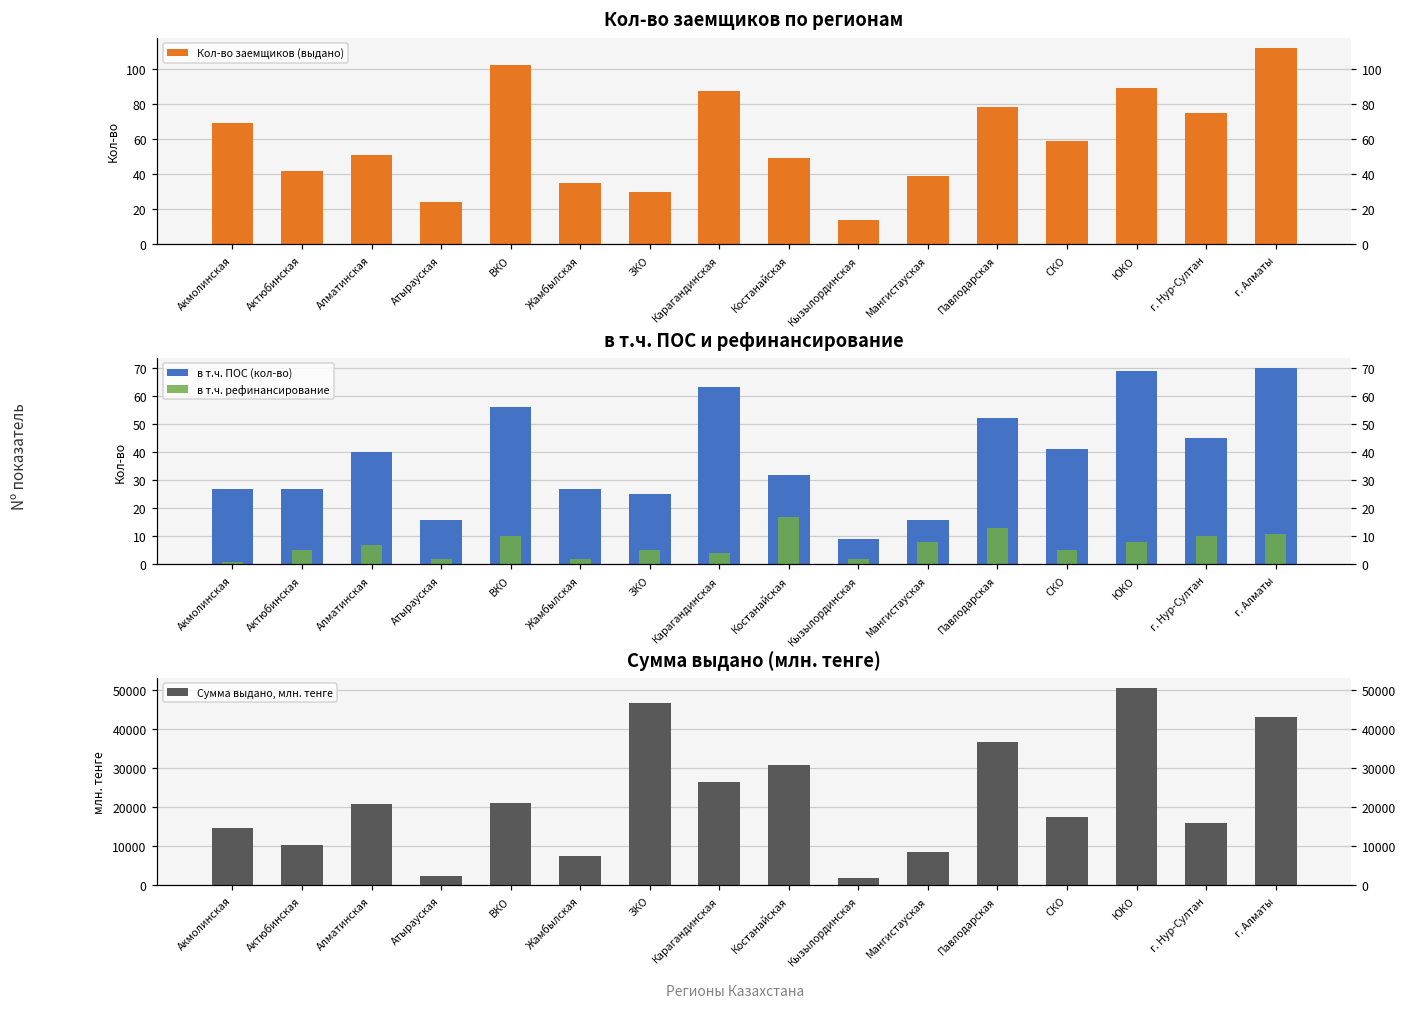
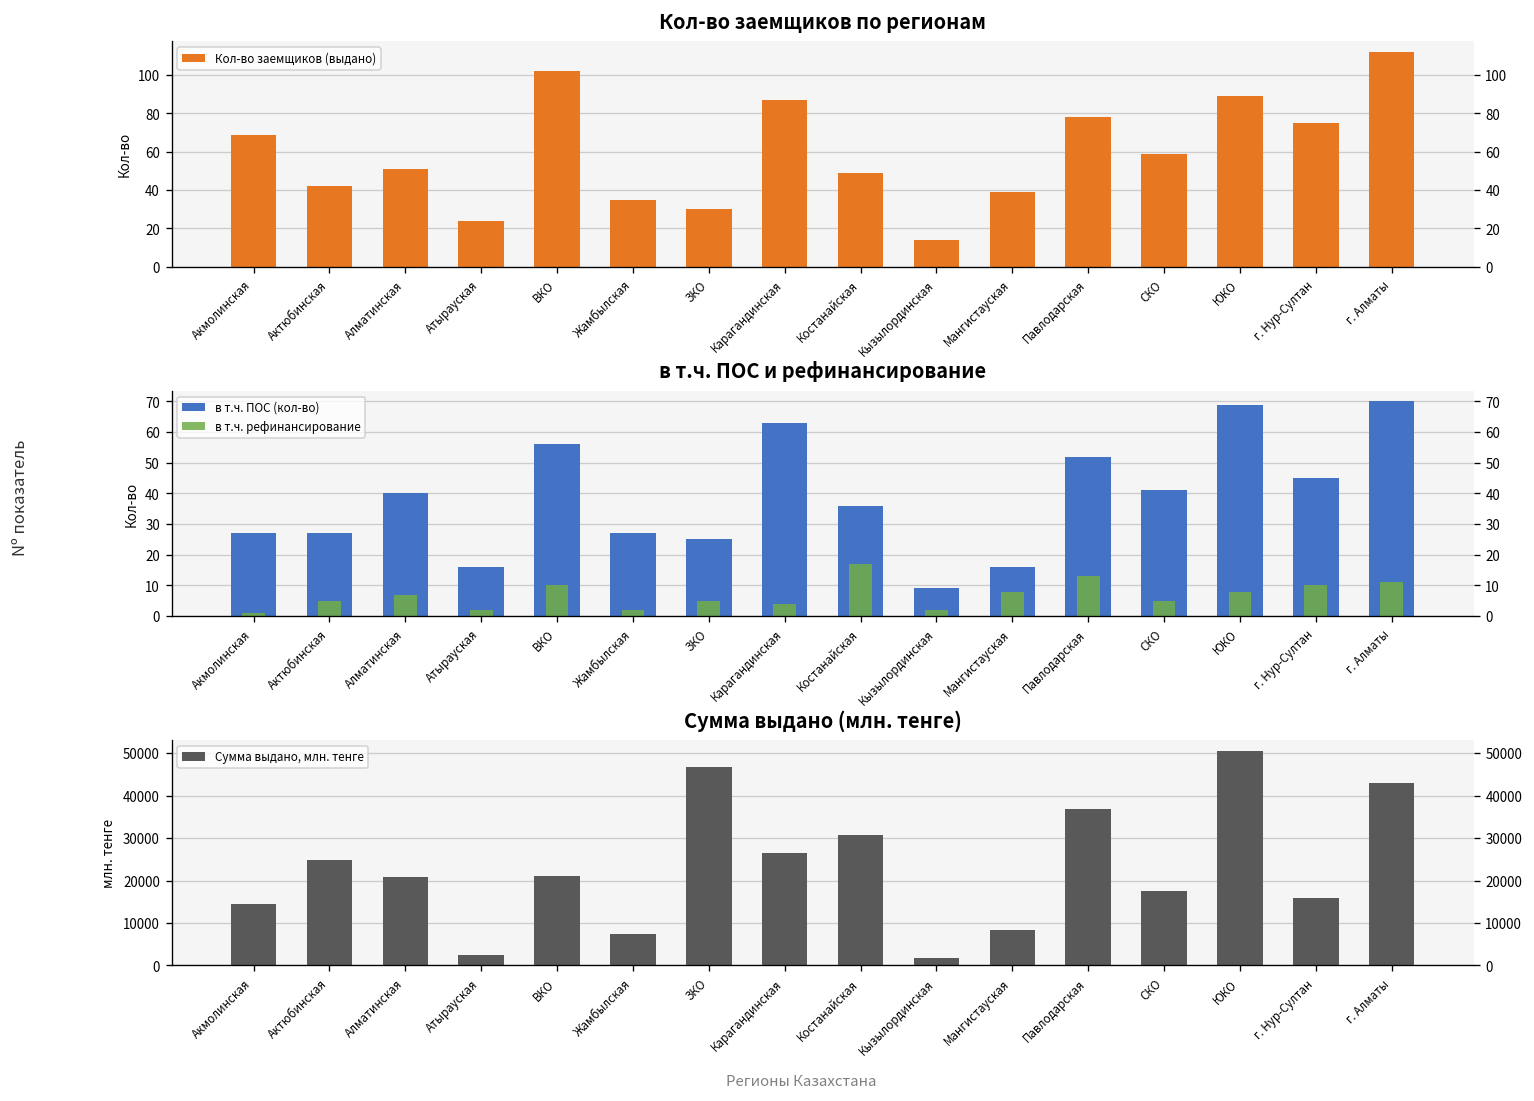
  {
    "Кол-во заемщиков по регионам": {
      "Акмолинская": 69,
      "Актюбинская": 42,
      "Алматинская": 51,
      "Атырауская": 24,
      "ВКО": 102,
      "Жамбылская": 35,
      "ЗКО": 30,
      "Карагандинская": 87,
      "Костанайская": 49,
      "Кызылординская": 14,
      "Мангистауская": 39,
      "Павлодарская": 78,
      "СКО": 59,
      "ЮКО": 89,
      "г. Нур-Султан": 75,
      "г. Алматы": 112
    },
    "в т.ч. ПОС и рефинансирование": {
      "в т.ч. ПОС (кол-во)": {
        "Акмолинская": 27,
        "Актюбинская": 27,
        "Алматинская": 40,
        "Атырауская": 16,
        "ВКО": 56,
        "Жамбылская": 27,
        "ЗКО": 25,
        "Карагандинская": 63,
-       "Костанайская": 32,
+       "Костанайская": 36,
        "Кызылординская": 9,
        "Мангистауская": 16,
        "Павлодарская": 52,
        "СКО": 41,
        "ЮКО": 69,
        "г. Нур-Султан": 45,
        "г. Алматы": 70
      }
    },
    "Сумма выдано (млн. тенге)": {
      "Акмолинская": 15000,
-     "Актюбинская": 10000,
+     "Актюбинская": 25000,
      "Алматинская": 21000,
      "Атырауская": 2000,
      "ВКО": 21000,
      "Жамбылская": 7000,
      "ЗКО": 47000,
      "Карагандинская": 26000,
      "Костанайская": 31000,
      "Кызылординская": 2000,
      "Мангистауская": 8000,
      "Павлодарская": 37000,
      "СКО": 17000,
      "ЮКО": 51000,
      "г. Нур-Султан": 16000,
      "г. Алматы": 43000
    }
  }
